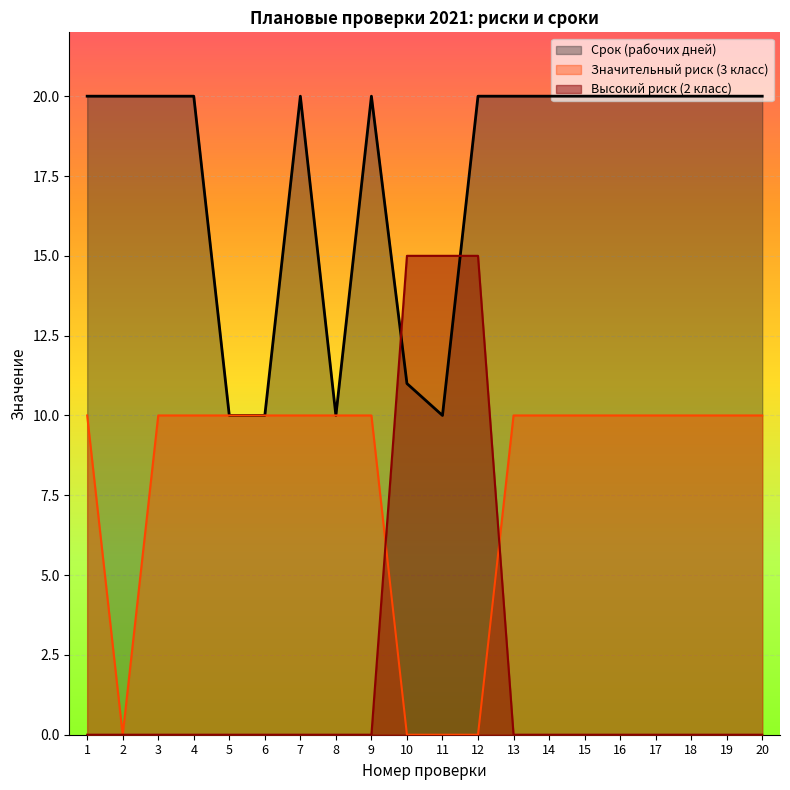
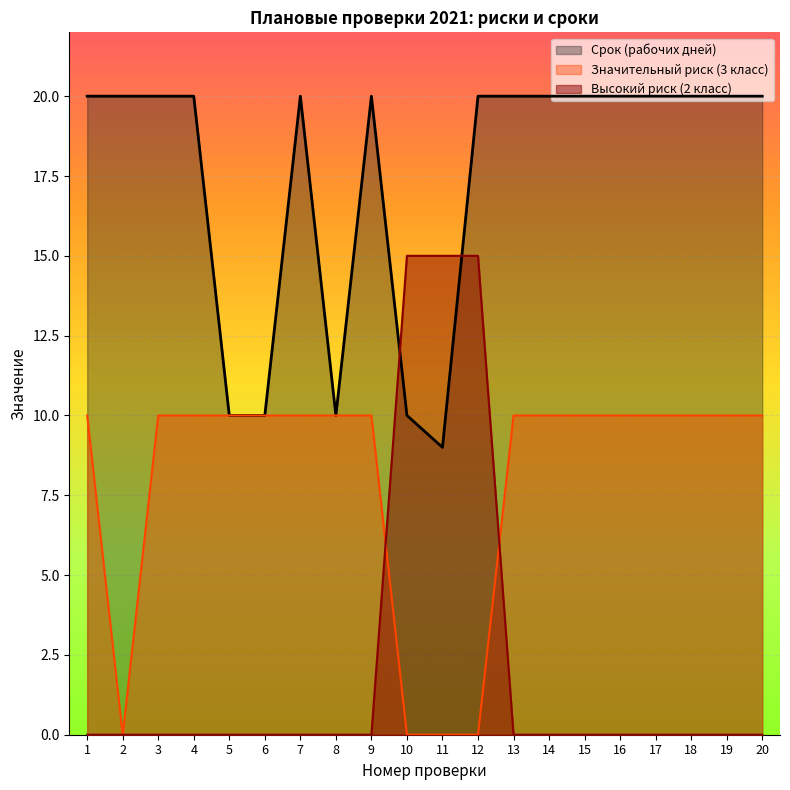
  {
    "Срок (рабочих дней)": {
      "1": 20,
      "2": 20,
      "3": 20,
      "4": 20,
      "7": 20,
      "9": 20,
-     "10": 11,
-     "11": 10,
+     "10": 10,
+     "11": 9,
      "12": 20,
      "13": 20,
      "14": 20
    },
    "Значительный риск (3 класс)": {
      "1": 10,
      "3": 10,
      "4": 10,
      "7": 10,
      "9": 10,
      "10": 0,
      "11": 0,
      "12": 0,
      "13": 10,
      "14": 10,
      "15": 10,
      "16": 10,
      "17": 10,
      "18": 10,
      "19": 10,
      "20": 10
    },
    "Высокий риск (2 класс)": {
      "1": 0,
      "3": 0,
      "4": 0,
      "5": 0,
      "6": 0,
      "7": 0,
      "8": 0,
      "9": 0,
      "10": 15,
      "11": 15,
      "12": 15,
      "13": 0,
      "14": 0,
      "15": 0,
      "16": 0,
      "17": 0,
      "18": 0,
      "19": 0,
      "20": 0
    }
  }
